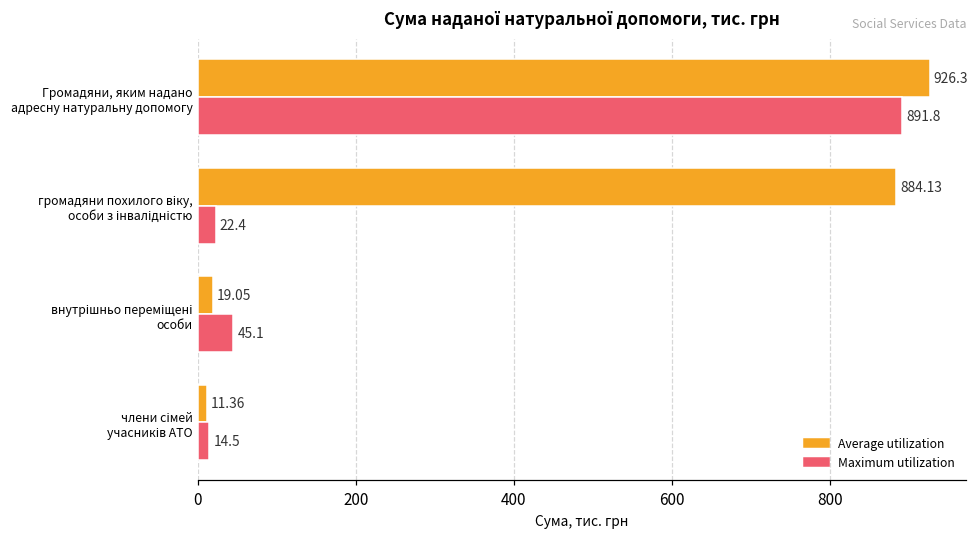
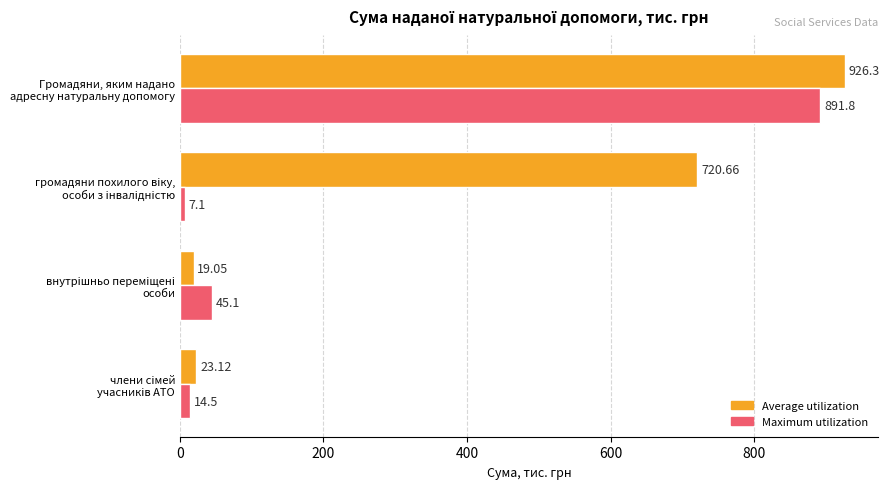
  {
    "Average utilization": {
      "Громадяни, яким надано адресну натуральну допомогу": 926.3,
-     "громадяни похилого віку, особи з інвалідністю": 884.13,
+     "громадяни похилого віку, особи з інвалідністю": 720.66,
      "внутрішньо переміщені особи": 19.05,
-     "члени сімей учасників АТО": 11.36
+     "члени сімей учасників АТО": 23.12
    },
    "Maximum utilization": {
      "Громадяни, яким надано адресну натуральну допомогу": 891.8,
-     "громадяни похилого віку, особи з інвалідністю": 22.4,
+     "громадяни похилого віку, особи з інвалідністю": 7.1,
      "внутрішньо переміщені особи": 45.1,
      "члени сімей учасників АТО": 14.5
    }
  }
